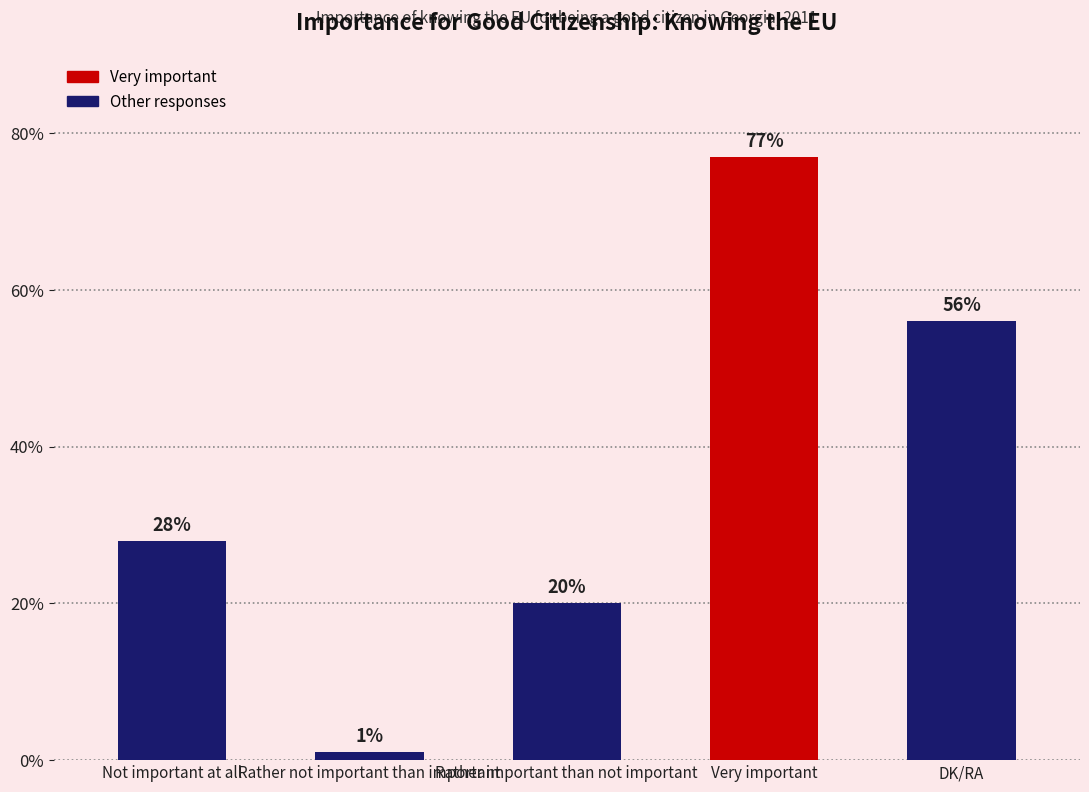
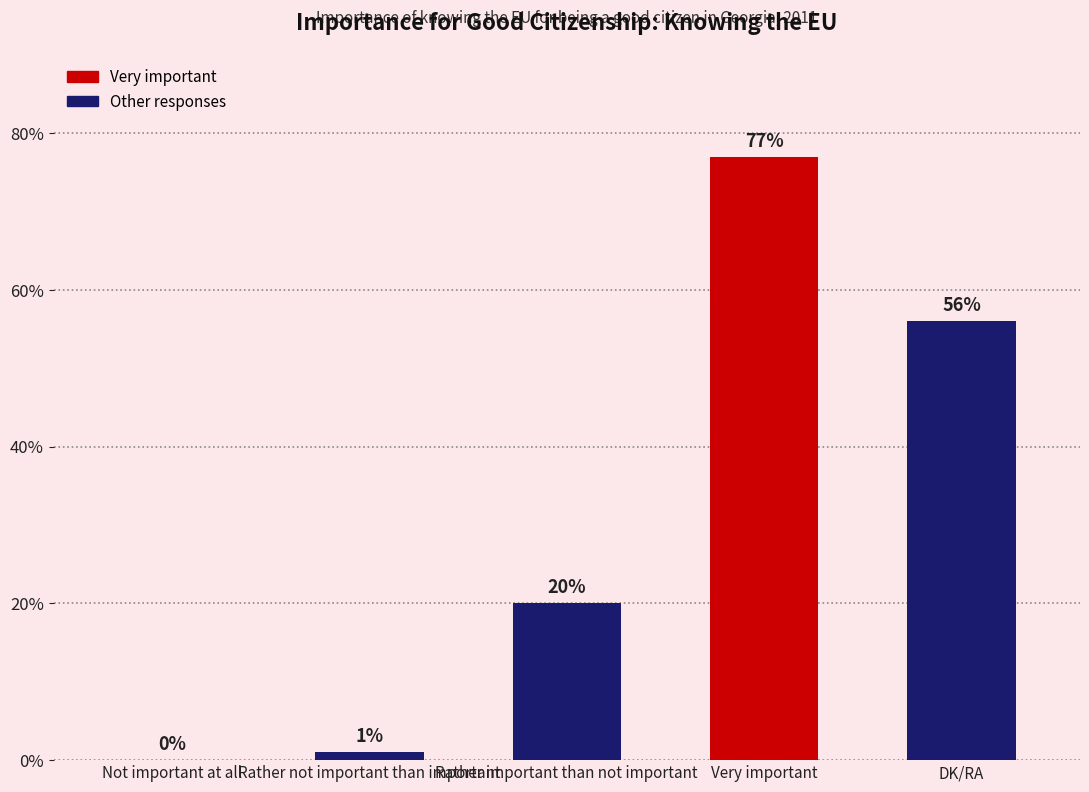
  {
-   "Not important at all": "28%",
+   "Not important at all": "0%",
    "Very important": "77%",
    "DK/RA": "56%"
  }
